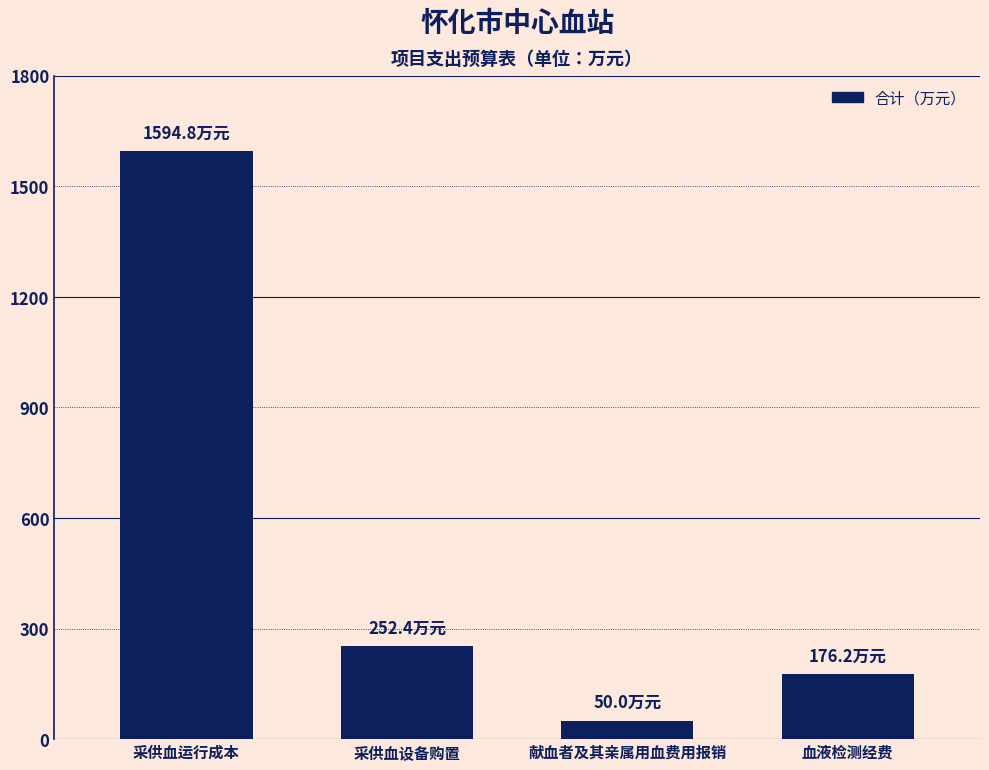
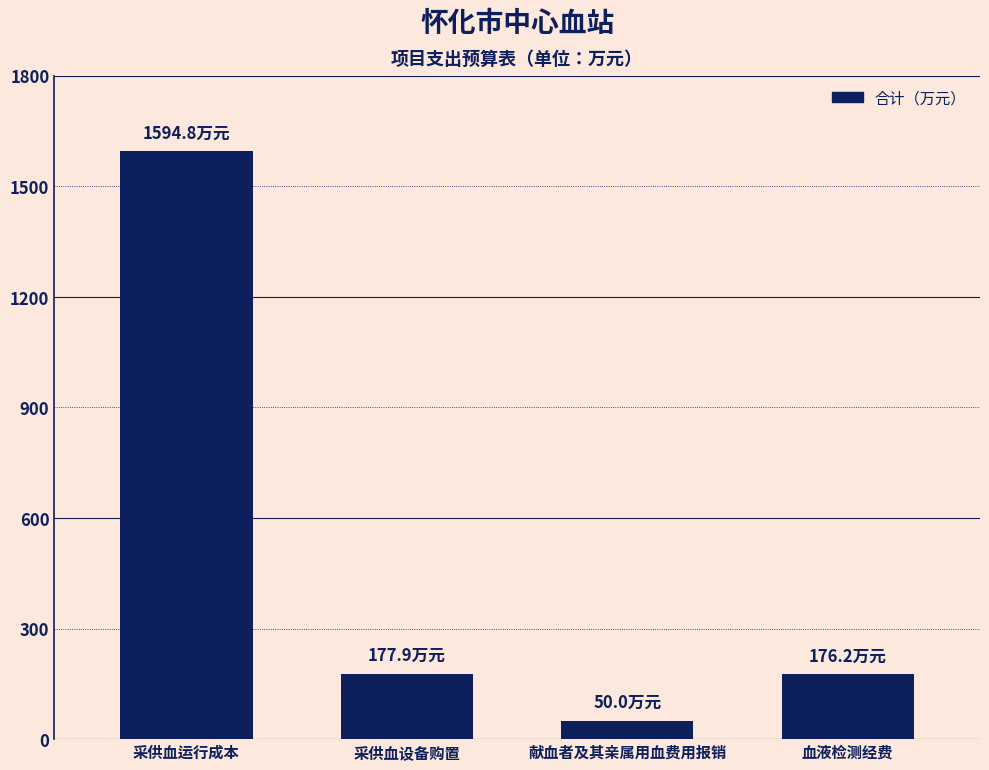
  {
    "采供血运行成本": 1594.8,
-   "采供血设备购置": 252.4,
+   "采供血设备购置": 177.9,
    "献血者及其亲属用血费用报销": 50.0,
    "血液检测经费": 176.2
  }
